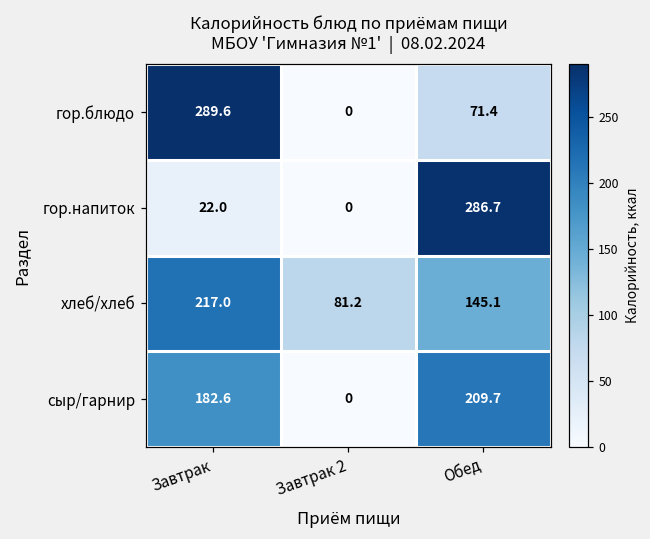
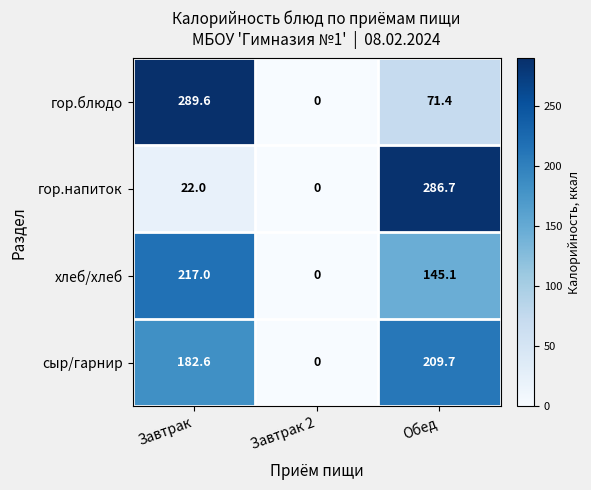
  {
    "гор.блюдо": {
      "Завтрак": 289.6,
      "Завтрак 2": 0,
      "Обед": 71.4
    },
    "гор.напиток": {
      "Завтрак": 22.0,
      "Завтрак 2": 0,
      "Обед": 286.7
    },
    "хлеб/хлеб": {
      "Завтрак": 217.0,
-     "Завтрак 2": 81.2,
+     "Завтрак 2": 0,
      "Обед": 145.1
    },
    "сыр/гарнир": {
      "Завтрак": 182.6,
      "Завтрак 2": 0,
      "Обед": 209.7
    }
  }
